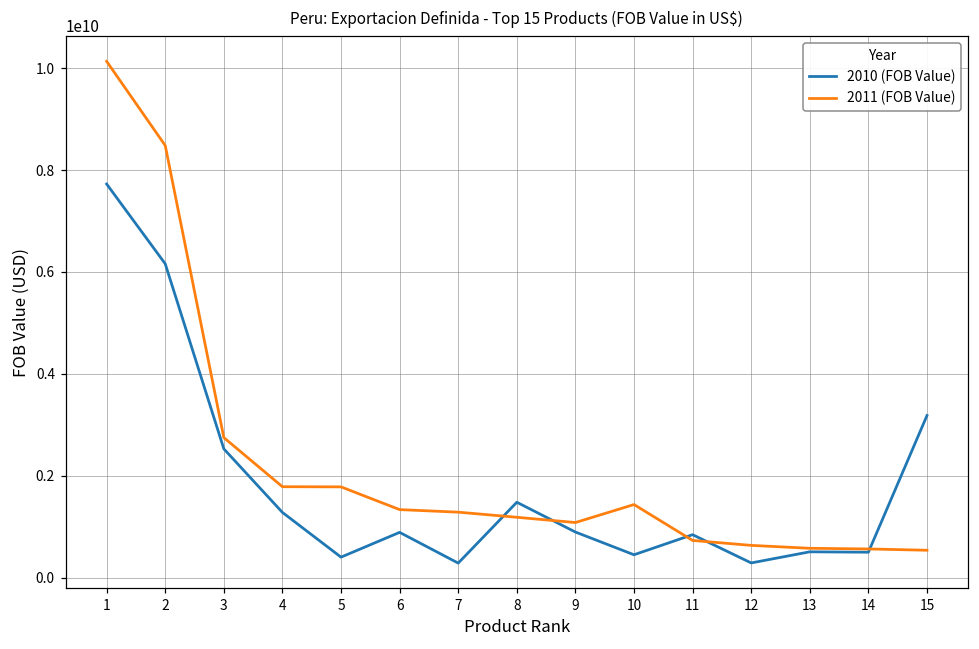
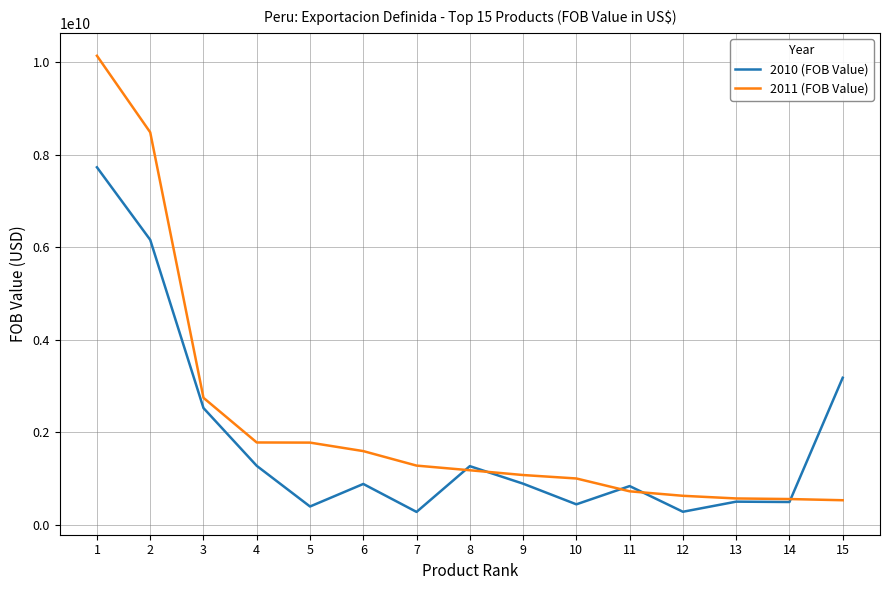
  {
    "2010 (FOB Value)": {
      "1": 7700000000,
      "2": 6200000000,
      "3": 2500000000,
      "4": 1300000000,
      "5": 400000000,
      "6": 900000000,
      "7": 300000000,
-     "8": 1500000000,
+     "8": 1300000000,
      "9": 900000000,
      "10": 400000000,
      "11": 800000000,
      "12": 300000000,
      "13": 500000000,
      "14": 500000000,
      "15": 3200000000
    },
    "2011 (FOB Value)": {
      "1": 10100000000,
      "2": 8500000000,
      "3": 2700000000,
      "4": 1800000000,
      "5": 1800000000,
-     "6": 1300000000,
+     "6": 1600000000,
      "7": 1300000000,
      "8": 1200000000,
      "9": 1100000000,
-     "10": 1400000000,
+     "10": 1000000000,
      "11": 700000000,
      "12": 600000000,
      "13": 600000000,
      "14": 600000000,
      "15": 500000000
    }
  }
